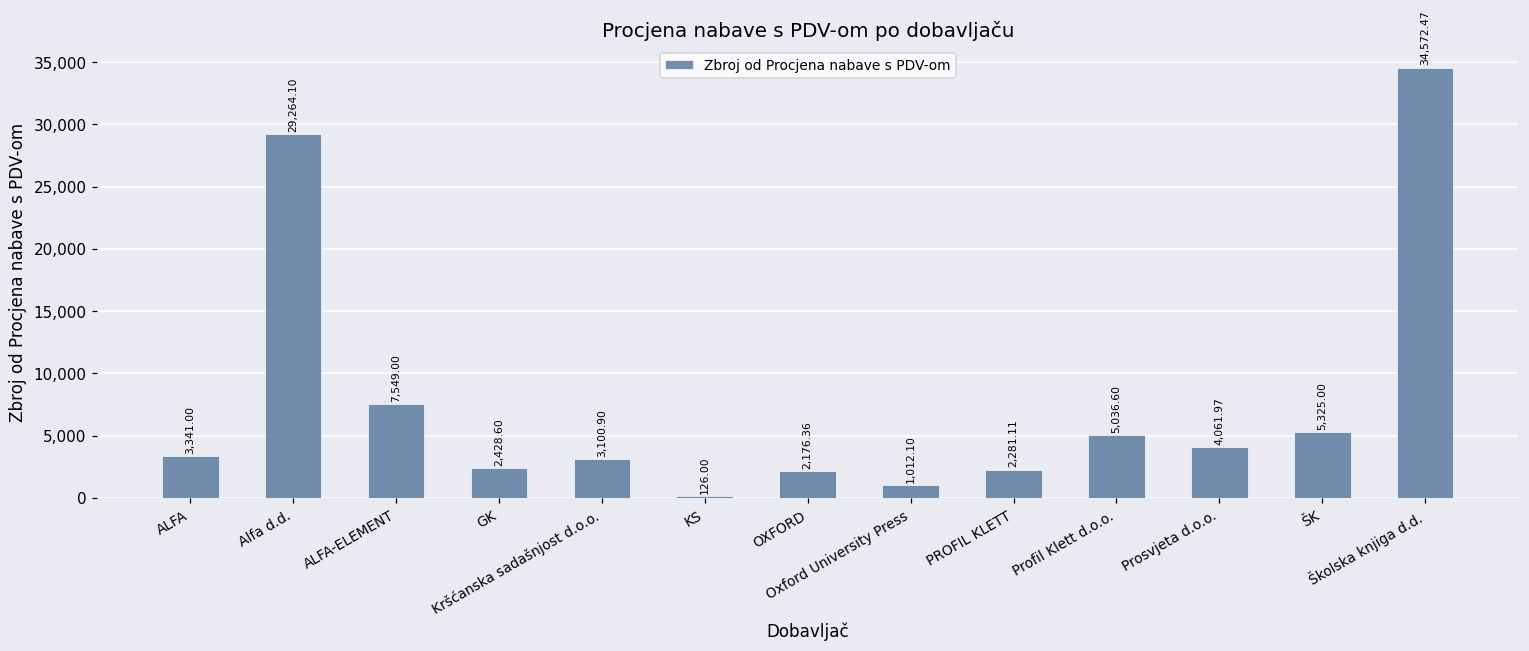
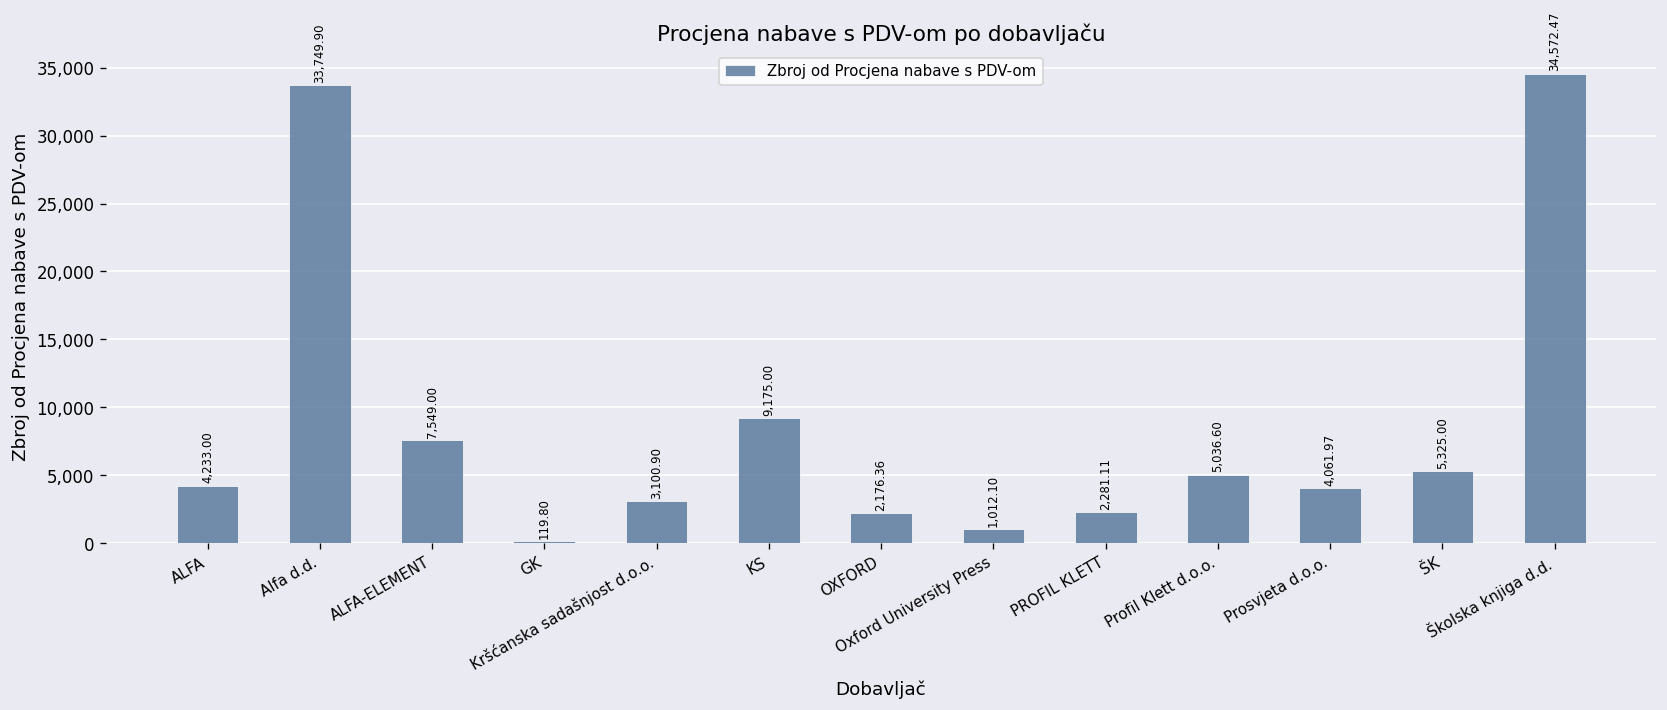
  {
-   "ALFA": "3,341.00",
-   "Alfa d.d.": "29,264.10",
+   "ALFA": "4,233.00",
+   "Alfa d.d.": "33,749.90",
    "ALFA-ELEMENT": "7,549.00",
-   "GK": "2,428.60",
+   "GK": "119.80",
    "Kršćanska sadašnjost d.o.o.": "3,100.90",
-   "KS": "126.00",
+   "KS": "9,175.00",
    "OXFORD": "2,176.36",
    "Oxford University Press": "1,012.10",
    "PROFIL KLETT": "2,281.11",
    "Profil Klett d.o.o.": "5,036.60",
    "Prosvjeta d.o.o.": "4,061.97",
    "ŠK": "5,325.00",
    "Školska knjiga d.d.": "34,572.47"
  }
